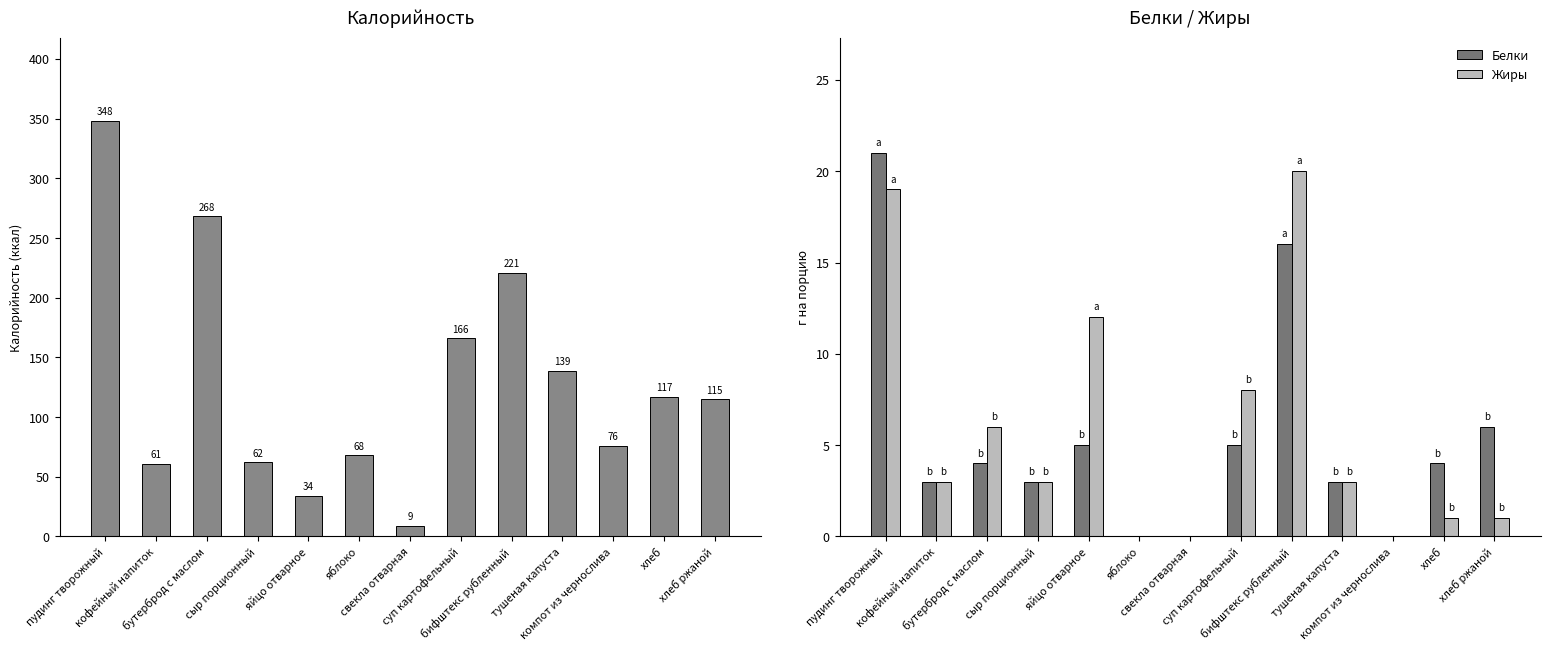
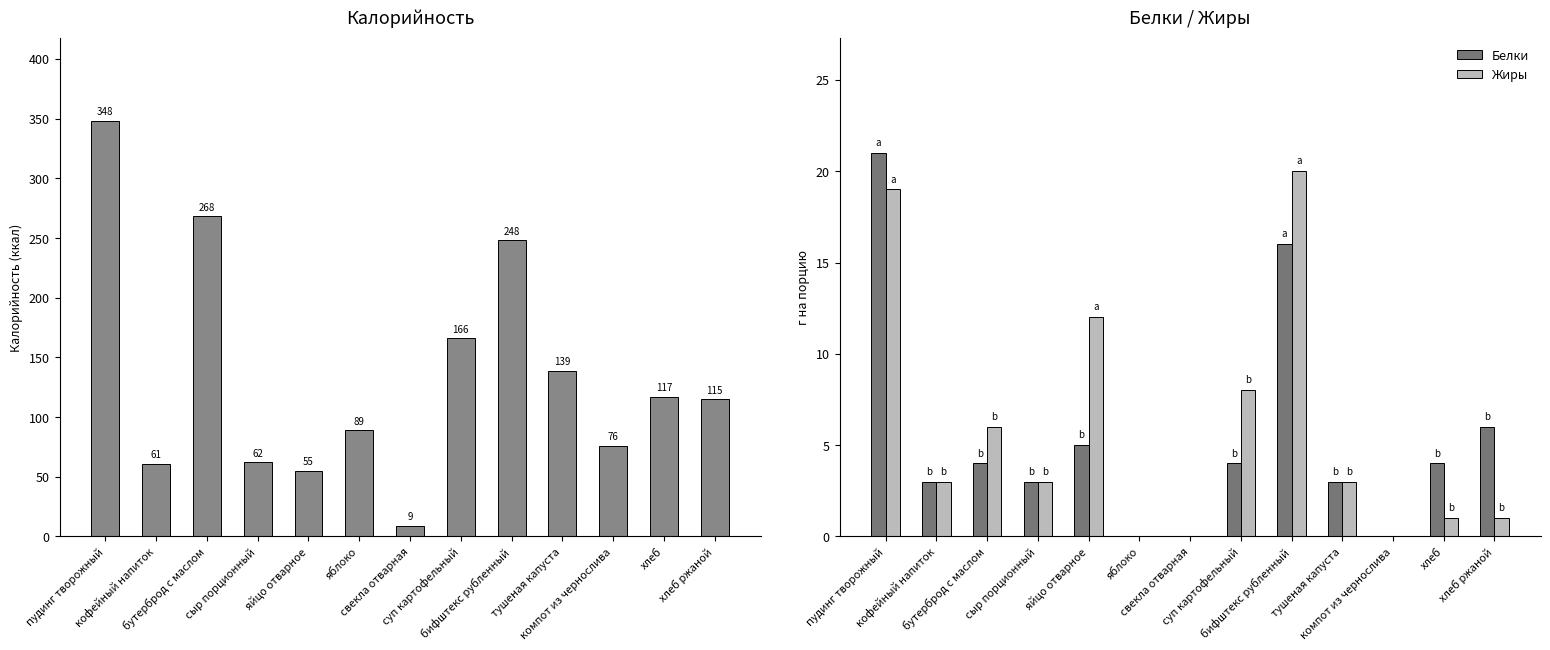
  {
    "Калорийность": {
      "пудинг творожный": 348,
      "кофейный напиток": 61,
      "бутерброд с маслом": 268,
      "сыр порционный": 62,
-     "яйцо отварное": 34,
-     "яблоко": 68,
+     "яйцо отварное": 55,
+     "яблоко": 89,
      "свекла отварная": 9,
      "суп картофельный": 166,
-     "бифштекс рубленный": 221,
+     "бифштекс рубленный": 248,
      "тушеная капуста": 139,
      "компот из чернослива": 76,
      "хлеб": 117,
      "хлеб ржаной": 115
    },
    "Белки / Жиры": {
      "Белки": {
        "пудинг творожный": 21,
        "кофейный напиток": 3,
        "бутерброд с маслом": 4,
        "сыр порционный": 3,
        "яйцо отварное": 5,
        "яблоко": 0,
        "свекла отварная": 0,
-       "суп картофельный": 5,
+       "суп картофельный": 4,
        "бифштекс рубленный": 16,
        "тушеная капуста": 3,
        "компот из чернослива": 0,
        "хлеб": 4,
        "хлеб ржаной": 6
      },
      "Жиры": {
        "пудинг творожный": 19,
        "кофейный напиток": 3,
        "бутерброд с маслом": 6,
        "сыр порционный": 3,
        "яйцо отварное": 12,
        "яблоко": 0,
        "свекла отварная": 0,
        "суп картофельный": 8,
        "бифштекс рубленный": 20,
        "тушеная капуста": 3,
        "компот из чернослива": 0,
        "хлеб": 1,
        "хлеб ржаной": 1
      }
    }
  }
